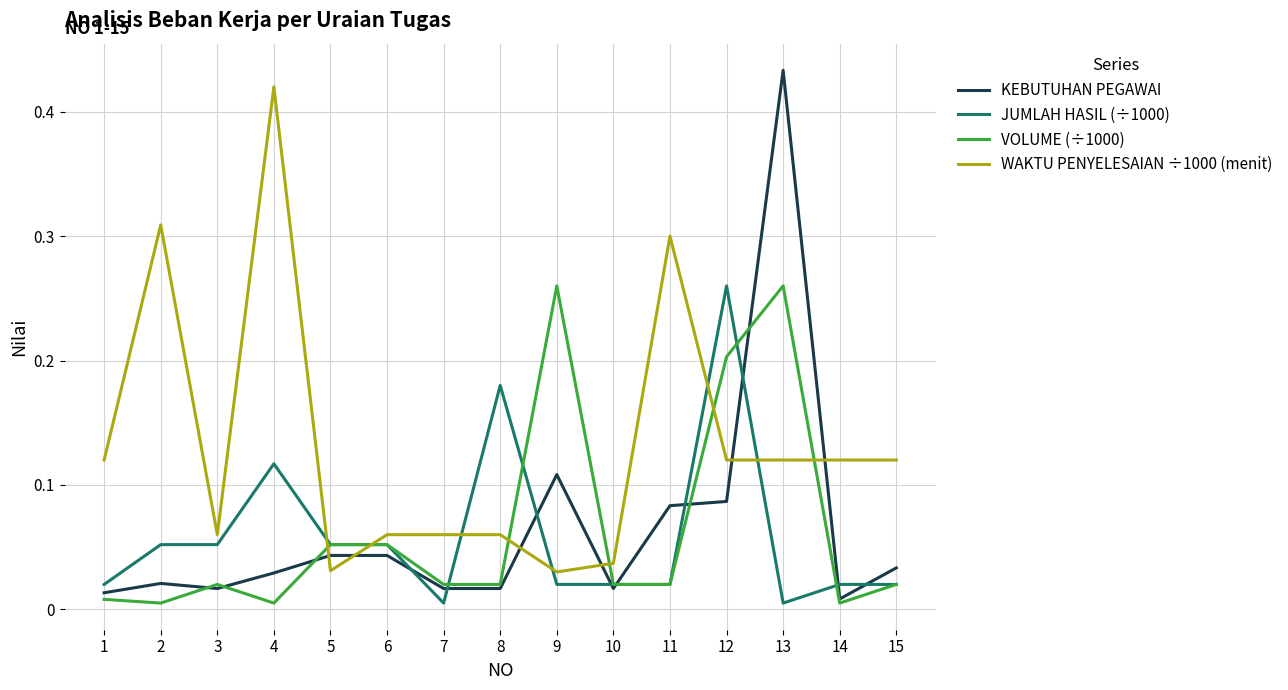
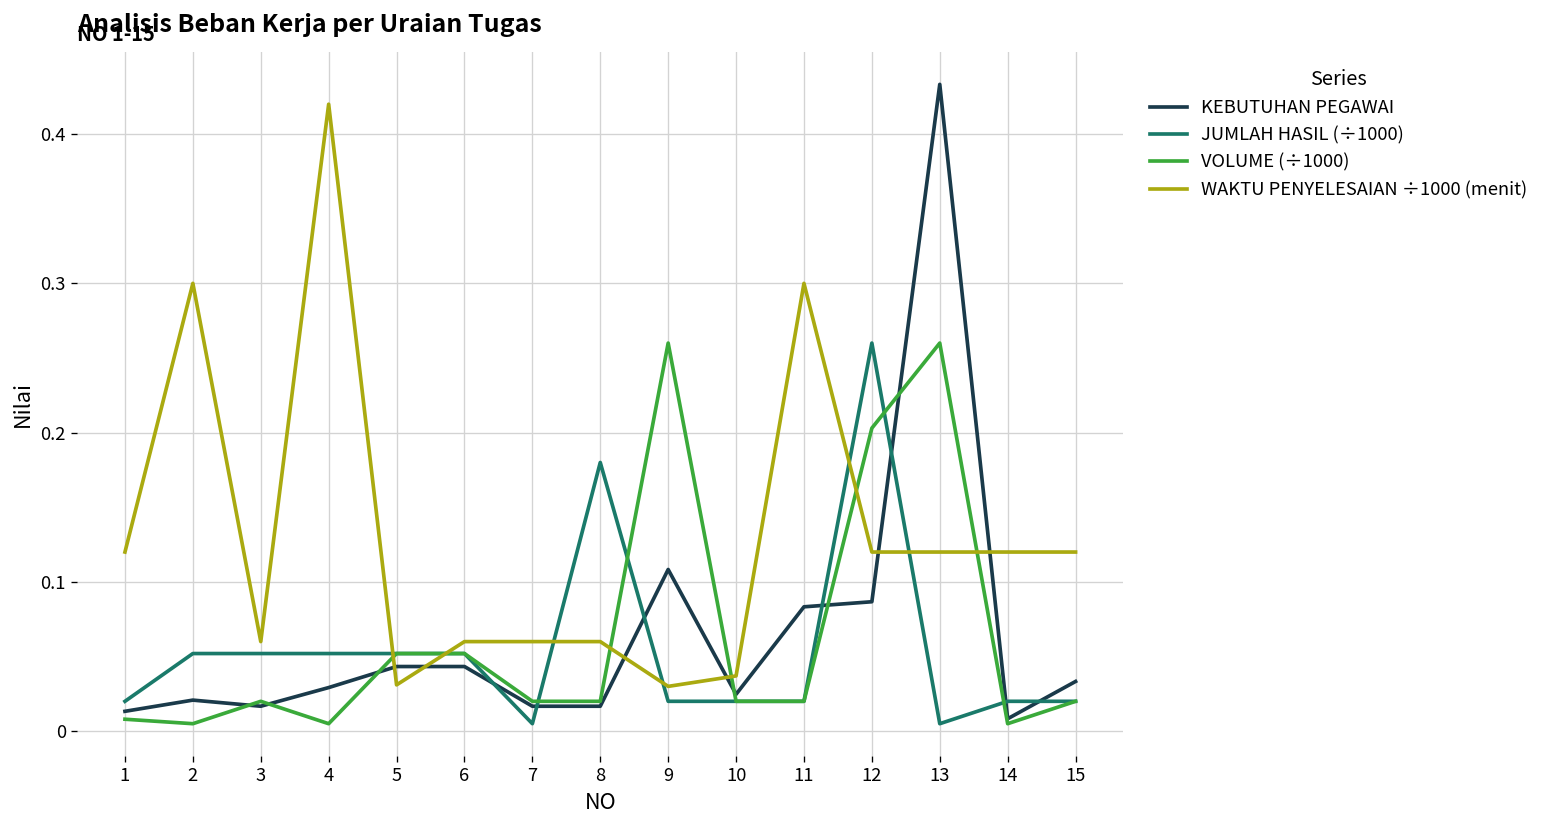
  {
    "KEBUTUHAN PEGAWAI": {
      "1": 0.013,
      "2": 0.021,
      "3": 0.017,
      "4": 0.029,
      "5": 0.043,
      "6": 0.043,
      "7": 0.017,
      "8": 0.017,
      "9": 0.108,
-     "10": 0.017,
+     "10": 0.025,
      "11": 0.083,
      "12": 0.087,
      "13": 0.433,
      "14": 0.008,
      "15": 0.033
    },
    "JUMLAH HASIL (÷1000)": {
      "1": 0.020,
      "2": 0.052,
      "3": 0.052,
-     "4": 0.117,
+     "4": 0.052,
      "7": 0.005,
      "8": 0.180,
      "9": 0.020,
      "12": 0.260,
      "13": 0.005,
      "14": 0.020
    },
    "VOLUME (÷1000)": {
      "1": 0.008,
      "2": 0.005,
      "3": 0.020,
      "4": 0.005,
      "7": 0.020,
      "8": 0.020,
      "9": 0.260,
      "12": 0.203,
      "13": 0.260,
      "14": 0.005
    },
    "WAKTU PENYELESAIAN ÷1000 (menit)": {
      "1": 0.120,
-     "2": 0.309,
+     "2": 0.300,
      "3": 0.060,
      "4": 0.420,
      "5": 0.031,
      "6": 0.060,
      "7": 0.060,
      "8": 0.060,
      "9": 0.030,
      "10": 0.037,
      "11": 0.300,
      "12": 0.120,
      "13": 0.120,
      "14": 0.120,
      "15": 0.120
    }
  }
